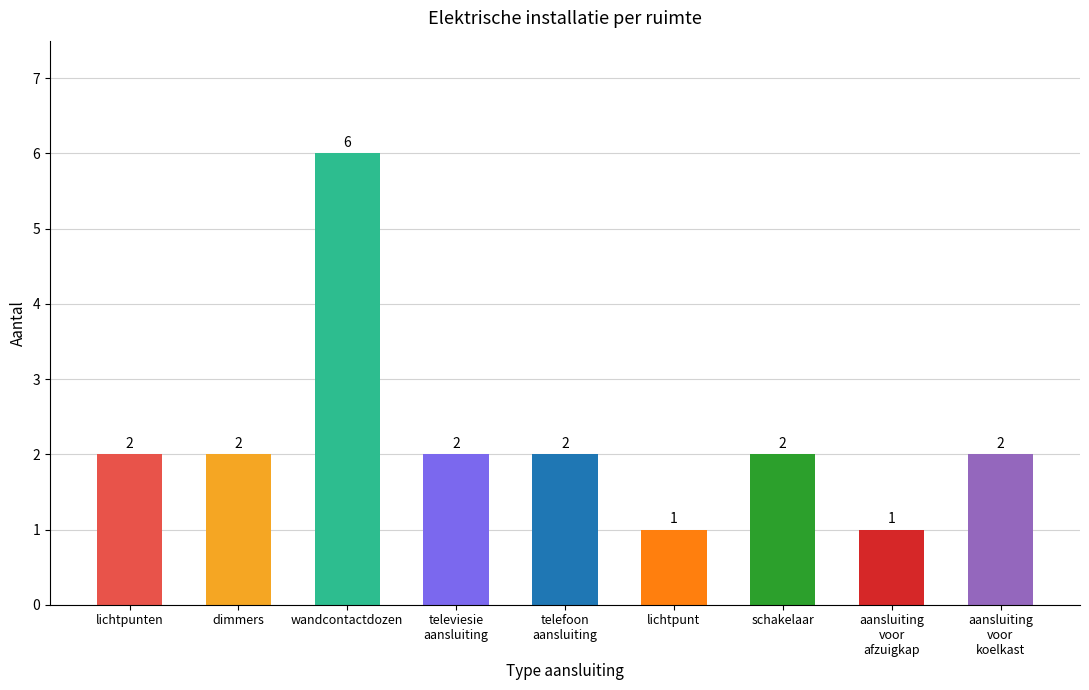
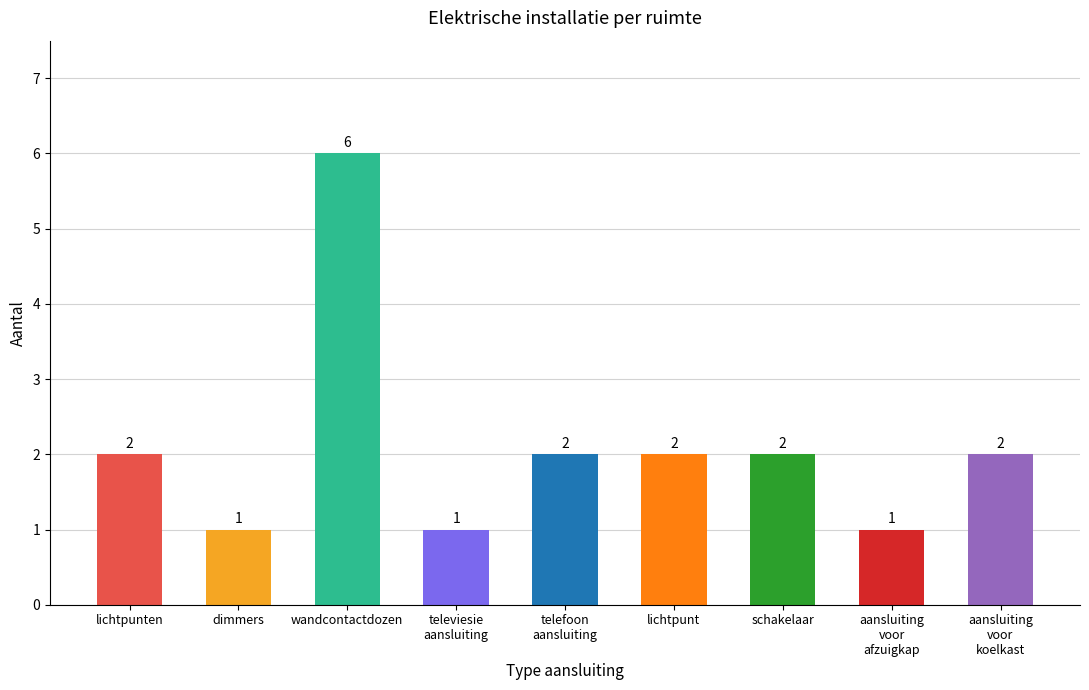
  {
    "lichtpunten": 2,
-   "dimmers": 2,
+   "dimmers": 1,
    "wandcontactdozen": 6,
-   "televiesie aansluiting": 2,
+   "televiesie aansluiting": 1,
    "telefoon aansluiting": 2,
-   "lichtpunt": 1,
+   "lichtpunt": 2,
    "schakelaar": 2,
    "aansluiting voor afzuigkap": 1,
    "aansluiting voor koelkast": 2
  }
